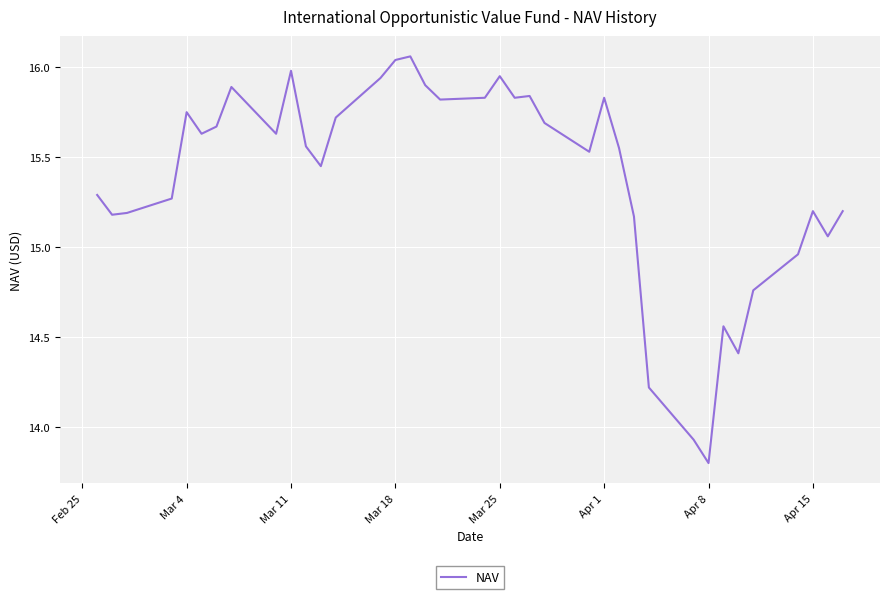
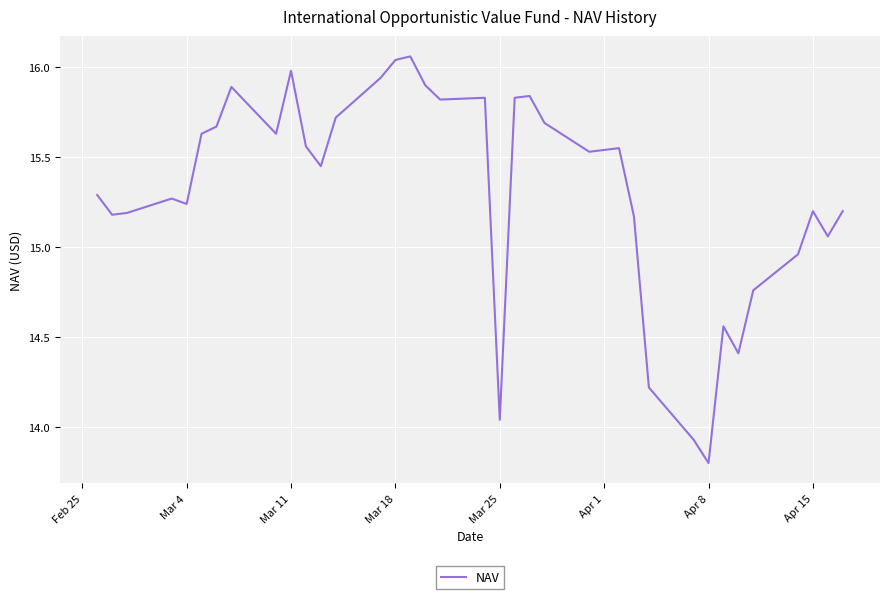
  {
-   "Mar 4": 15.75,
+   "Mar 4": 15.24,
    "Mar 11": 15.98,
    "Mar 18": 16.04,
-   "Mar 25": 15.95,
-   "Apr 1": 15.83,
+   "Mar 25": 14.04,
+   "Apr 1": 15.54,
    "Apr 8": 13.80,
    "Apr 15": 15.20
  }
